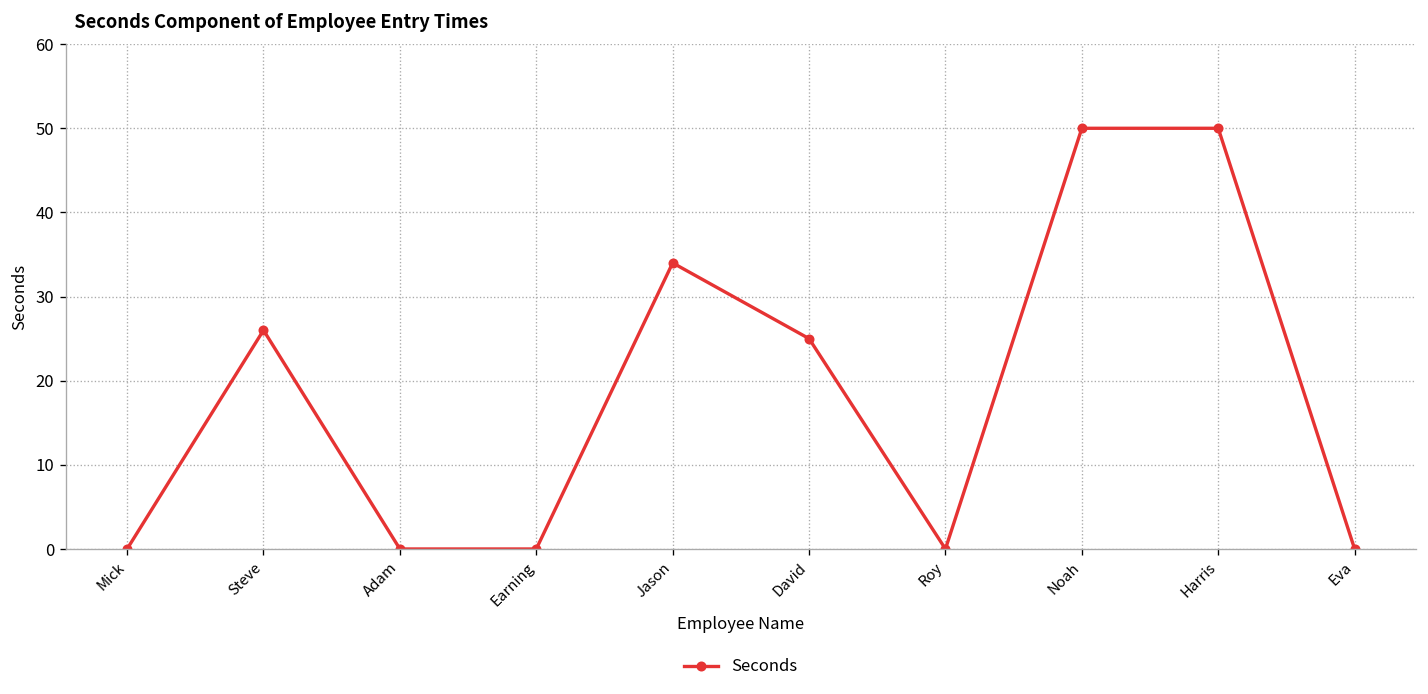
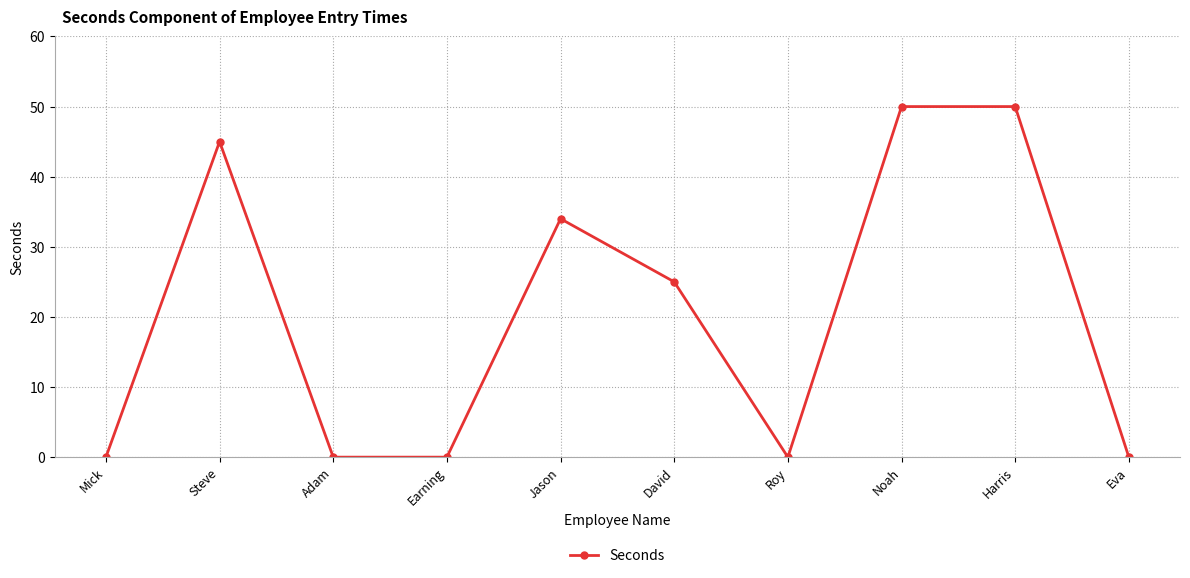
  {
    "Mick": 0,
-   "Steve": 26,
+   "Steve": 45,
    "Adam": 0,
    "Earning": 0,
    "Jason": 34,
    "David": 25,
    "Roy": 0,
    "Noah": 50,
    "Harris": 50,
    "Eva": 0
  }
